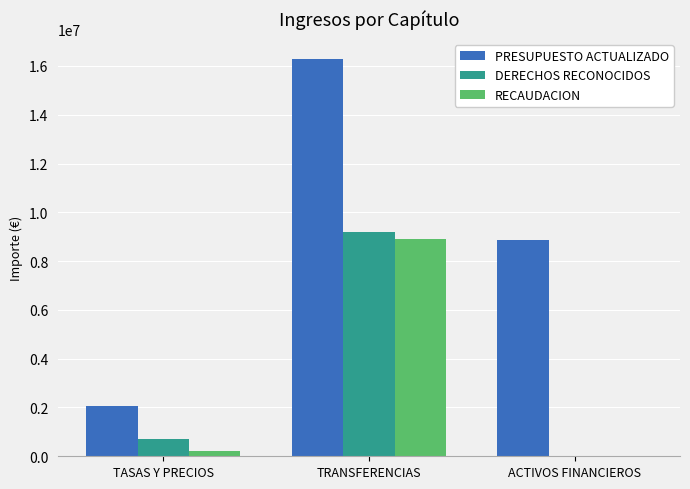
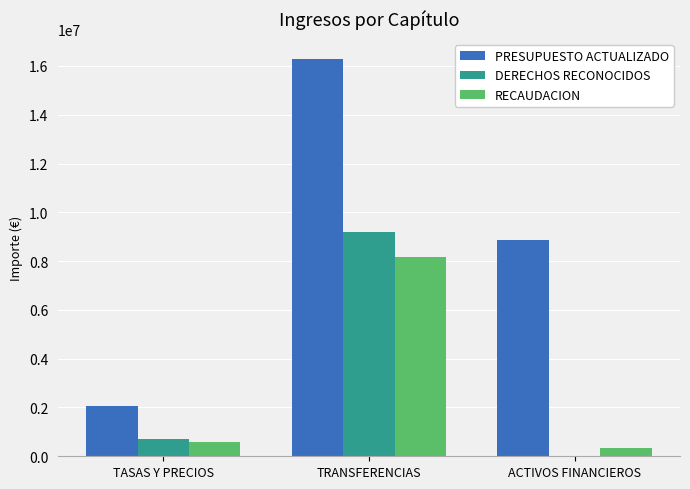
  {
    "PRESUPUESTO ACTUALIZADO": {
      "TASAS Y PRECIOS": 2100000,
      "TRANSFERENCIAS": 16300000,
      "ACTIVOS FINANCIEROS": 8900000
    },
    "DERECHOS RECONOCIDOS": {
      "TASAS Y PRECIOS": 700000,
      "TRANSFERENCIAS": 9200000
    },
    "RECAUDACION": {
-     "TASAS Y PRECIOS": 200000,
-     "TRANSFERENCIAS": 8900000,
-     "ACTIVOS FINANCIEROS": 0
+     "TASAS Y PRECIOS": 600000,
+     "TRANSFERENCIAS": 8100000,
+     "ACTIVOS FINANCIEROS": 300000
    }
  }
